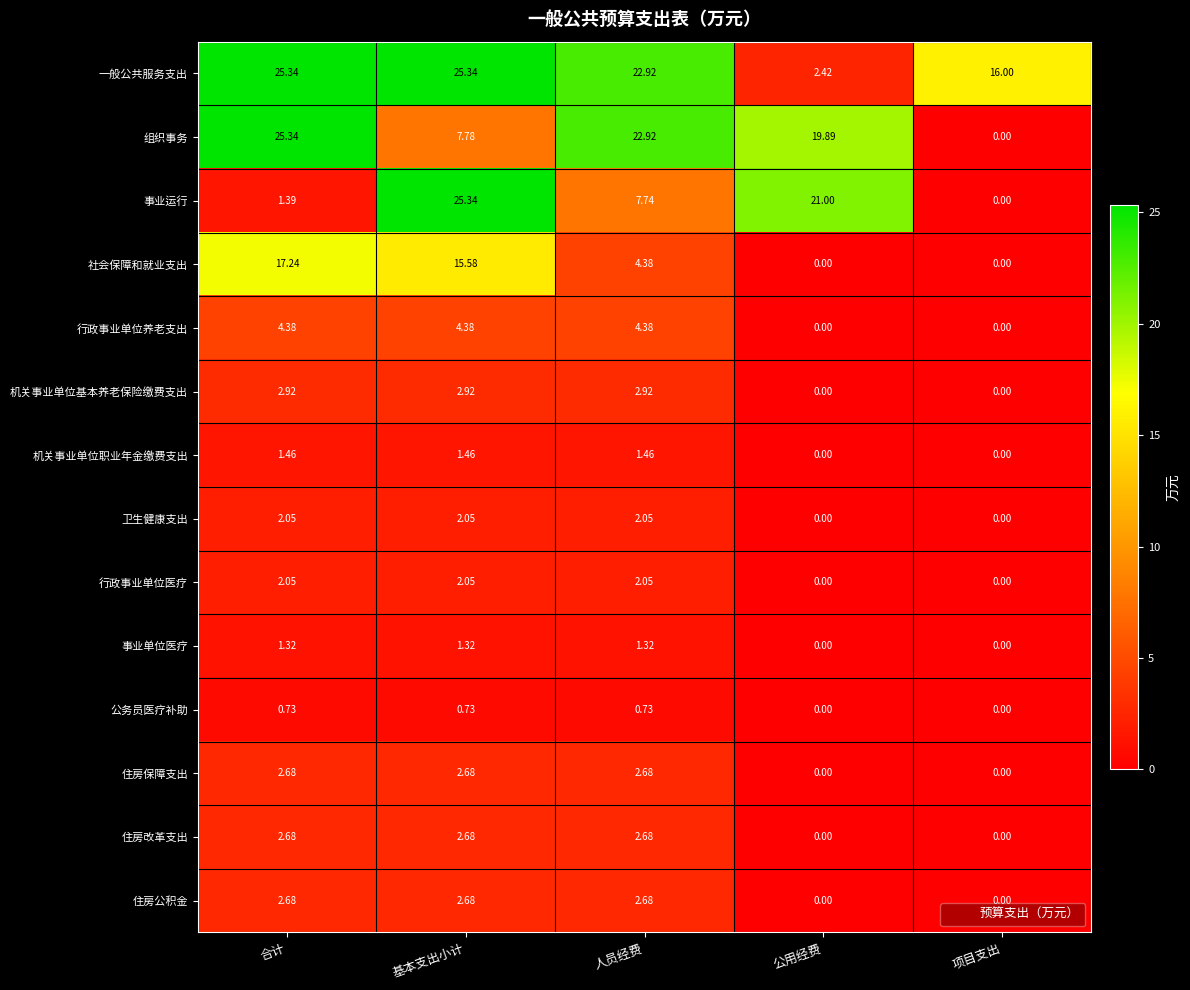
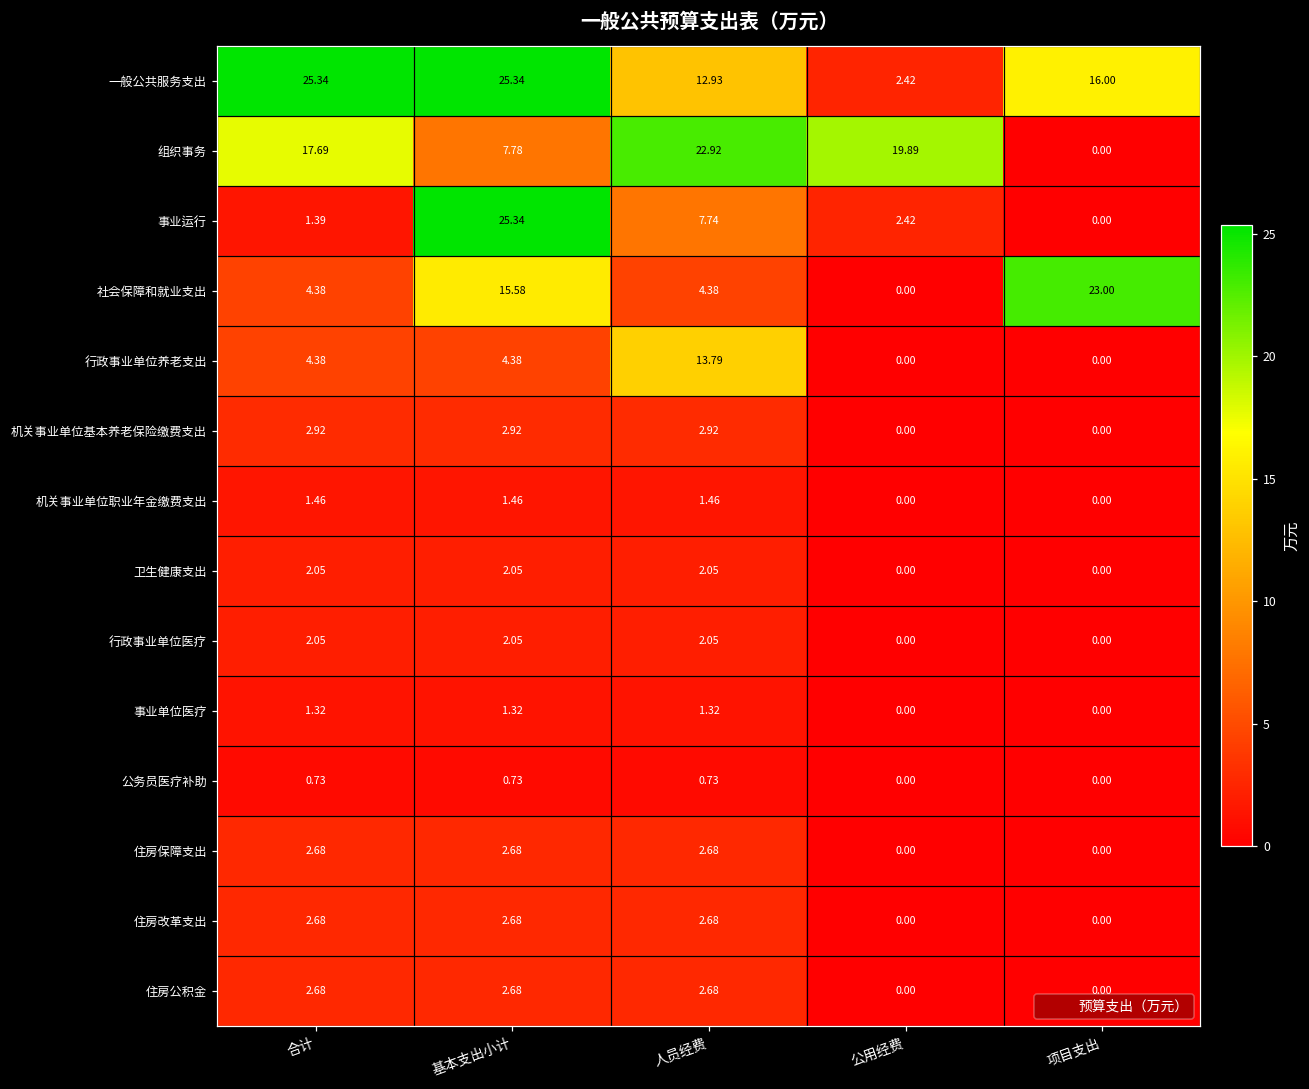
  {
    "一般公共服务支出": {
      "合计": 25.34,
      "基本支出小计": 25.34,
-     "人员经费": 22.92,
+     "人员经费": 12.93,
      "公用经费": 2.42,
      "项目支出": 16.00
    },
    "组织事务": {
-     "合计": 25.34,
+     "合计": 17.69,
      "基本支出小计": 7.78,
      "人员经费": 22.92,
      "公用经费": 19.89,
      "项目支出": 0.00
    },
    "事业运行": {
      "合计": 1.39,
      "基本支出小计": 25.34,
      "人员经费": 7.74,
-     "公用经费": 21.00,
+     "公用经费": 2.42,
      "项目支出": 0.00
    },
    "社会保障和就业支出": {
-     "合计": 17.24,
+     "合计": 4.38,
      "基本支出小计": 15.58,
      "人员经费": 4.38,
      "公用经费": 0.00,
-     "项目支出": 0.00
+     "项目支出": 23.00
    },
    "行政事业单位养老支出": {
      "合计": 4.38,
      "基本支出小计": 4.38,
-     "人员经费": 4.38,
+     "人员经费": 13.79,
      "公用经费": 0.00,
      "项目支出": 0.00
    },
    "机关事业单位基本养老保险缴费支出": {
      "合计": 2.92,
      "基本支出小计": 2.92,
      "人员经费": 2.92,
      "公用经费": 0.00,
      "项目支出": 0.00
    },
    "机关事业单位职业年金缴费支出": {
      "合计": 1.46,
      "基本支出小计": 1.46,
      "人员经费": 1.46,
      "公用经费": 0.00,
      "项目支出": 0.00
    },
    "卫生健康支出": {
      "合计": 2.05,
      "基本支出小计": 2.05,
      "人员经费": 2.05,
      "公用经费": 0.00,
      "项目支出": 0.00
    },
    "行政事业单位医疗": {
      "合计": 2.05,
      "基本支出小计": 2.05,
      "人员经费": 2.05,
      "公用经费": 0.00,
      "项目支出": 0.00
    },
    "事业单位医疗": {
      "合计": 1.32,
      "基本支出小计": 1.32,
      "人员经费": 1.32,
      "公用经费": 0.00,
      "项目支出": 0.00
    },
    "公务员医疗补助": {
      "合计": 0.73,
      "基本支出小计": 0.73,
      "人员经费": 0.73,
      "公用经费": 0.00,
      "项目支出": 0.00
    },
    "住房保障支出": {
      "合计": 2.68,
      "基本支出小计": 2.68,
      "人员经费": 2.68,
      "公用经费": 0.00,
      "项目支出": 0.00
    },
    "住房改革支出": {
      "合计": 2.68,
      "基本支出小计": 2.68,
      "人员经费": 2.68,
      "公用经费": 0.00,
      "项目支出": 0.00
    },
    "住房公积金": {
      "合计": 2.68,
      "基本支出小计": 2.68,
      "人员经费": 2.68,
      "公用经费": 0.00
    }
  }
